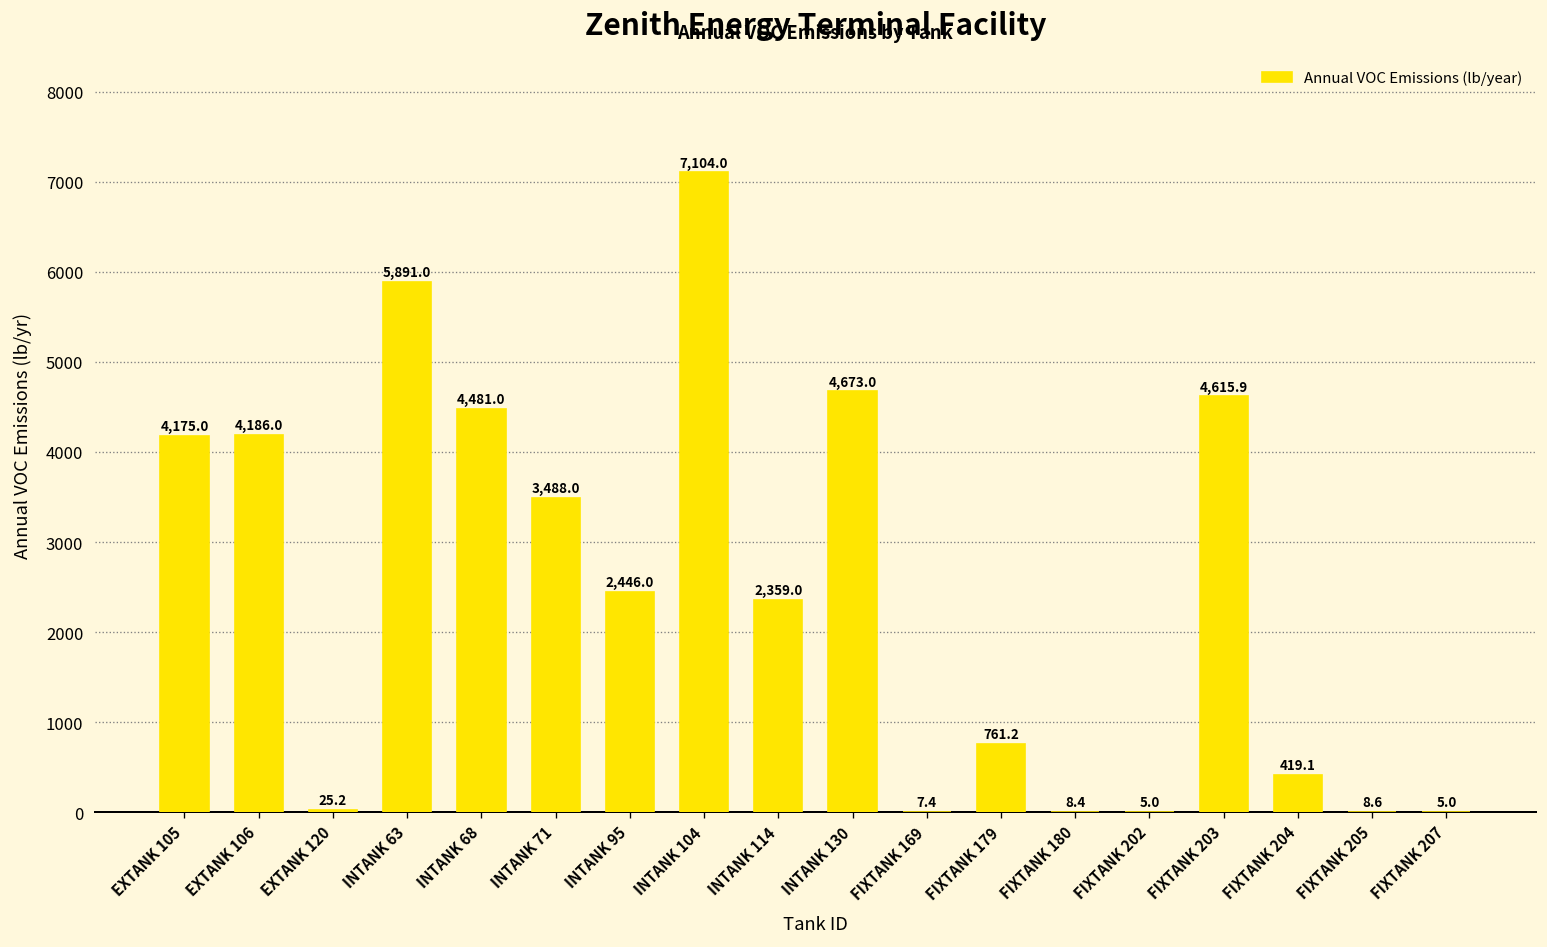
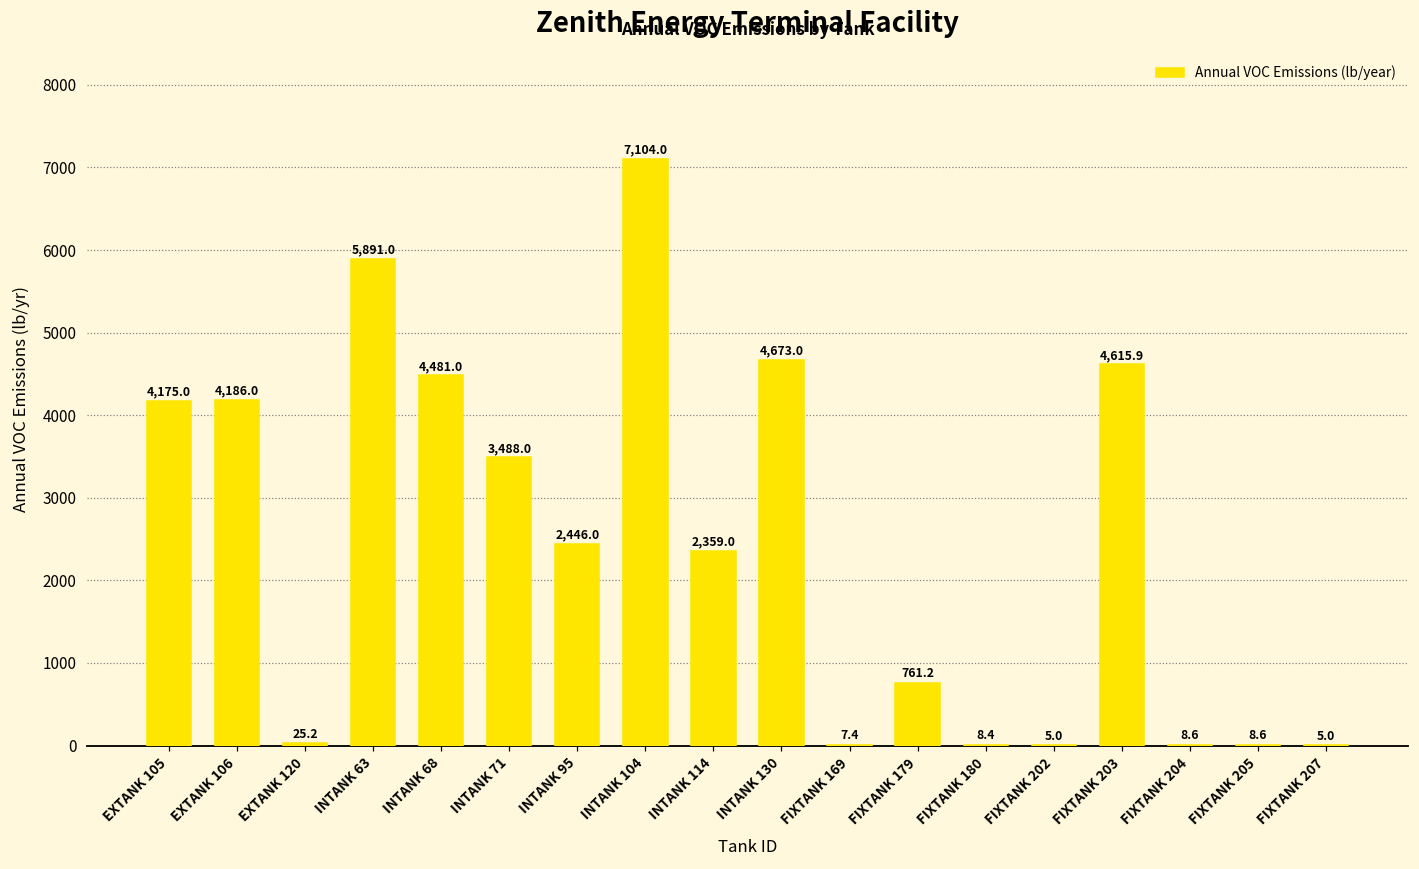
  {
    "EXTANK 105": "4,175.0",
    "EXTANK 106": "4,186.0",
    "EXTANK 120": "25.2",
    "INTANK 63": "5,891.0",
    "INTANK 68": "4,481.0",
    "INTANK 71": "3,488.0",
    "INTANK 95": "2,446.0",
    "INTANK 104": "7,104.0",
    "INTANK 114": "2,359.0",
    "INTANK 130": "4,673.0",
    "FIXTANK 169": "7.4",
    "FIXTANK 179": "761.2",
    "FIXTANK 180": "8.4",
    "FIXTANK 202": "5.0",
    "FIXTANK 203": "4,615.9",
-   "FIXTANK 204": "419.1",
+   "FIXTANK 204": "8.6",
    "FIXTANK 205": "8.6",
    "FIXTANK 207": "5.0"
  }
